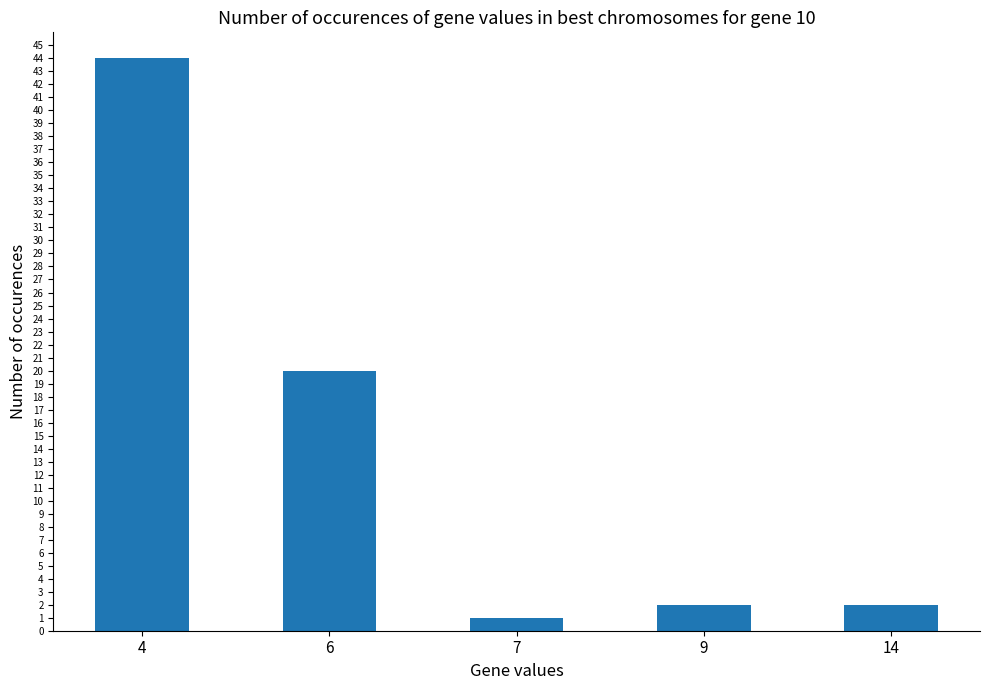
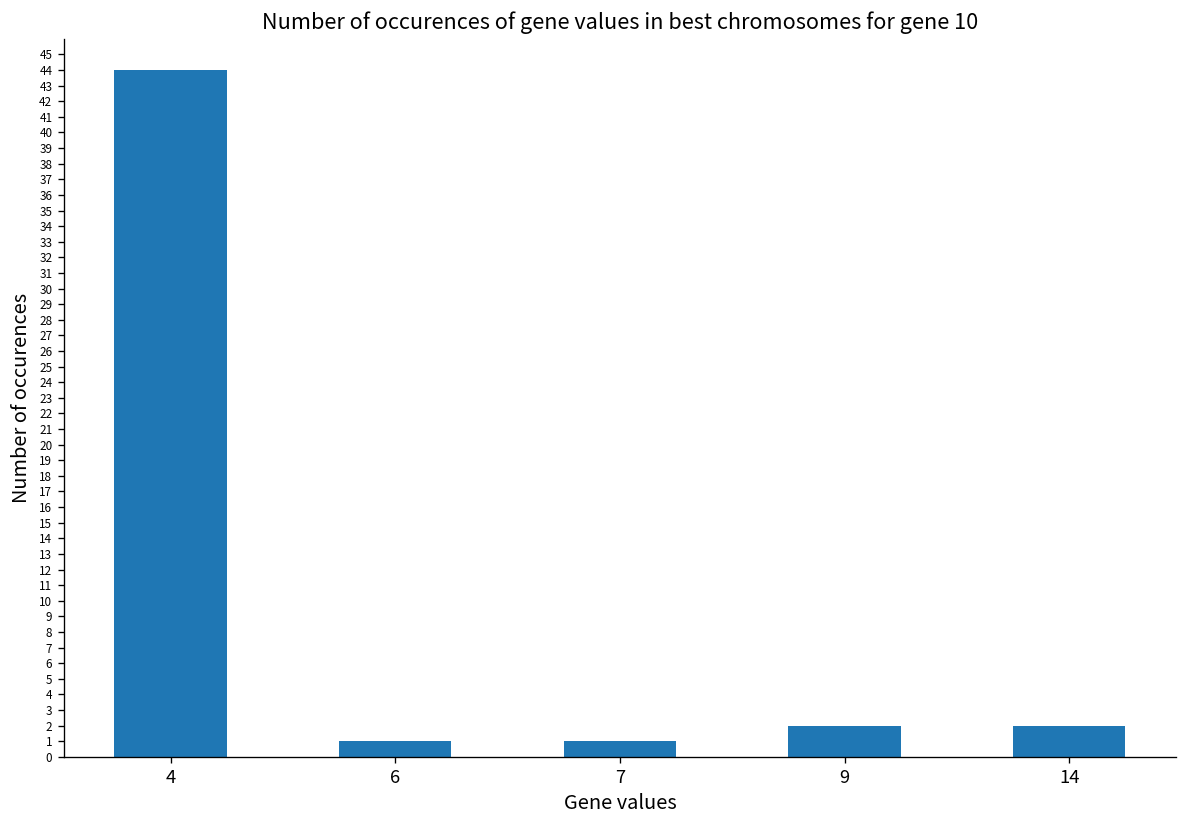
  {
    "4": 44,
-   "6": 20,
+   "6": 1,
    "7": 1,
    "9": 2,
    "14": 2
  }
